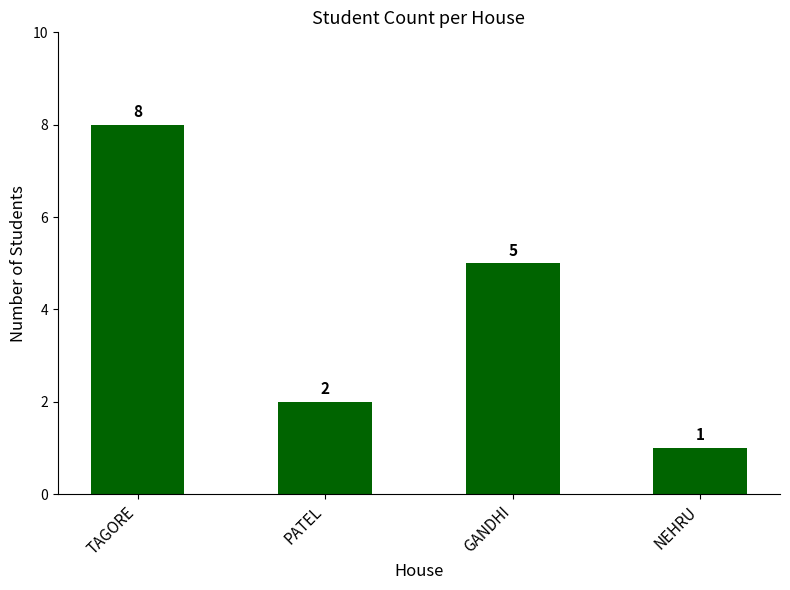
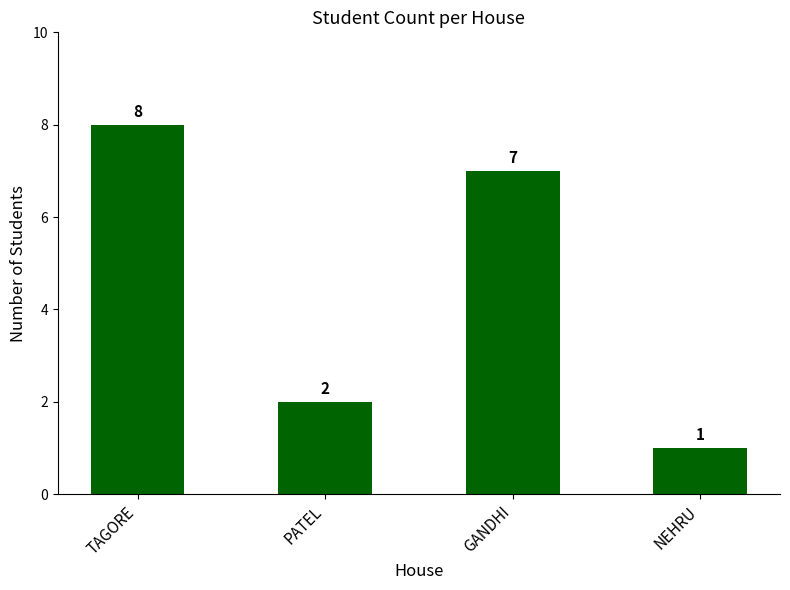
  {
    "TAGORE": 8,
    "PATEL": 2,
-   "GANDHI": 5,
+   "GANDHI": 7,
    "NEHRU": 1
  }
